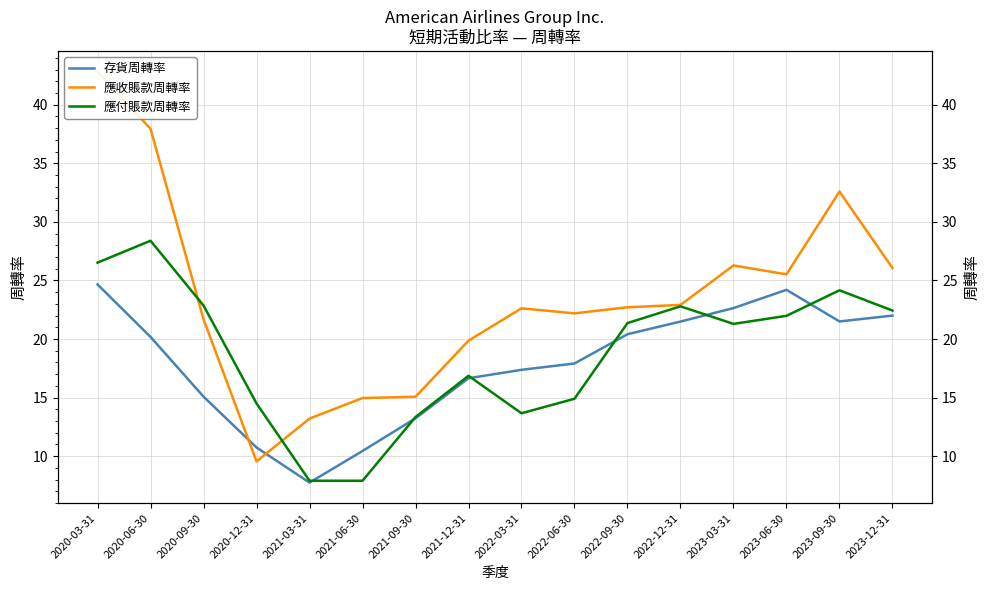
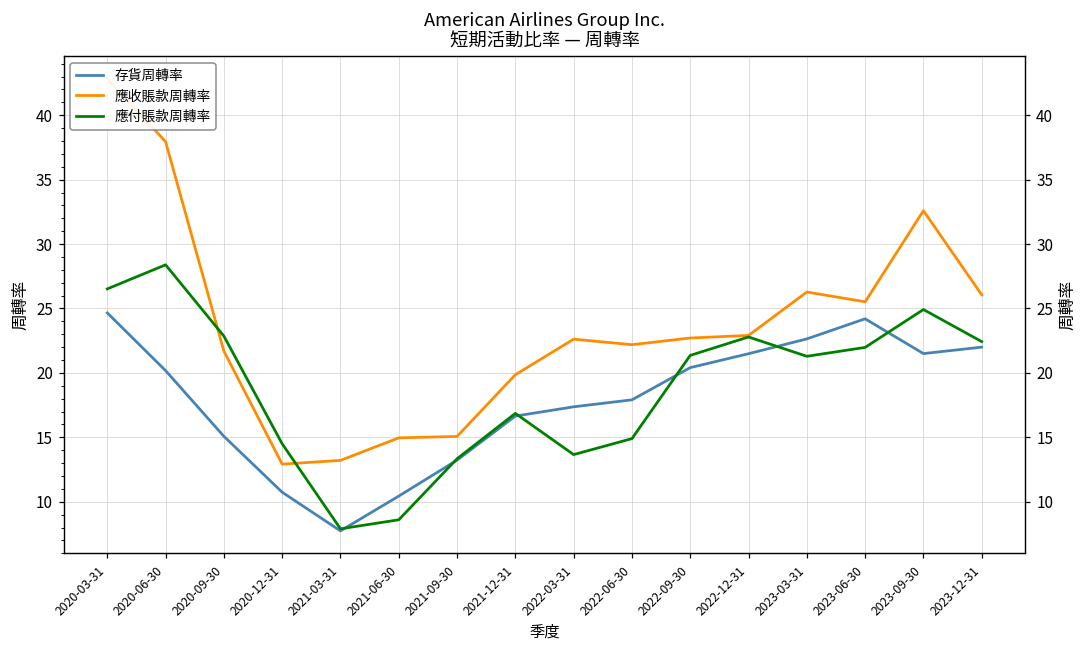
  {
    "存貨周轉率": {
      "2020-03-31": 24.7,
      "2020-06-30": 20.2,
      "2020-09-30": 15.1,
      "2020-12-31": 10.7,
      "2021-06-30": 10.4,
      "2022-03-31": 17.4,
      "2022-06-30": 17.9,
      "2022-09-30": 20.4,
      "2022-12-31": 21.5,
      "2023-03-31": 22.6,
      "2023-06-30": 24.2,
      "2023-09-30": 21.5,
      "2023-12-31": 22.0
    },
    "應收賬款周轉率": {
      "2020-06-30": 38.0,
      "2020-09-30": 21.7,
-     "2020-12-31": 9.6,
+     "2020-12-31": 12.9,
      "2021-03-31": 13.2,
      "2021-06-30": 15.0,
      "2021-09-30": 15.1,
      "2021-12-31": 19.9,
      "2022-03-31": 22.6,
      "2022-06-30": 22.2,
      "2022-09-30": 22.7,
      "2023-03-31": 26.3,
      "2023-06-30": 25.5,
      "2023-09-30": 32.6,
      "2023-12-31": 26.1
    },
    "應付賬款周轉率": {
      "2020-03-31": 26.5,
      "2020-06-30": 28.4,
      "2020-09-30": 22.9,
      "2020-12-31": 14.5,
-     "2021-06-30": 7.9,
+     "2021-06-30": 8.6,
      "2022-03-31": 13.7,
      "2022-06-30": 14.9,
      "2022-09-30": 21.4,
      "2023-03-31": 21.3,
      "2023-06-30": 22.0,
-     "2023-09-30": 24.2,
+     "2023-09-30": 24.9,
      "2023-12-31": 22.4
    }
  }
